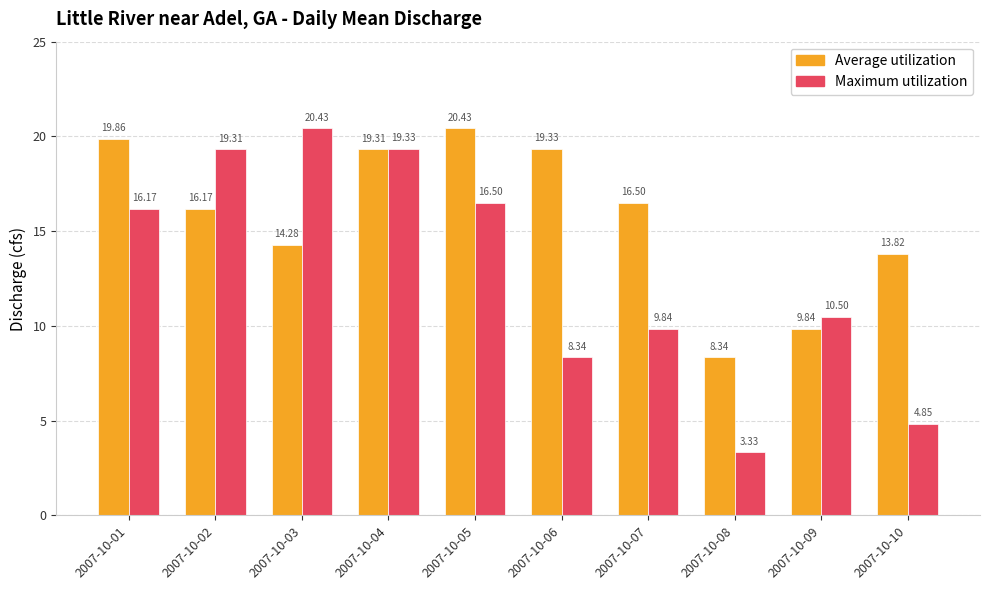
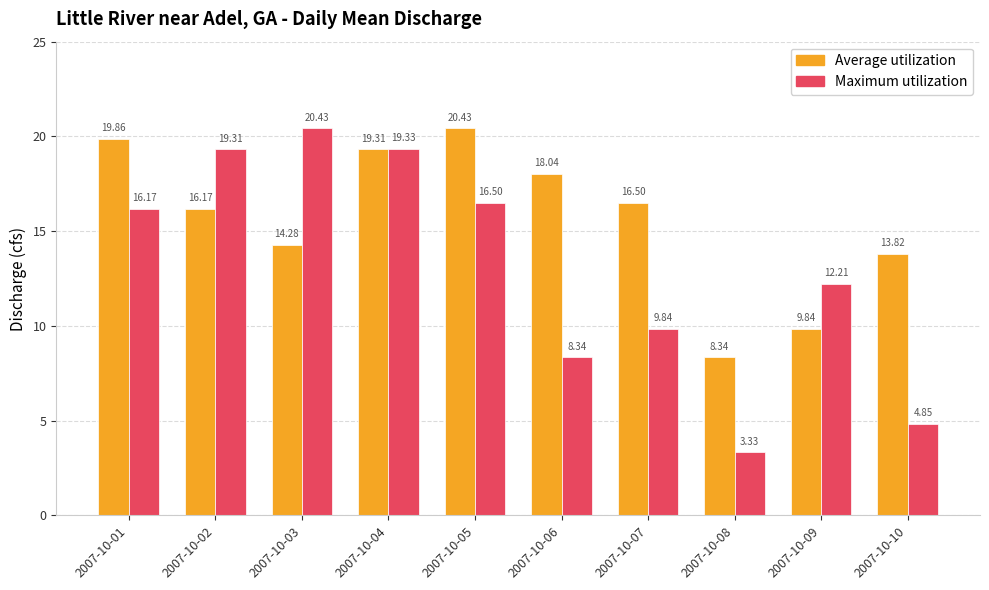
  {
    "Average utilization": {
      "2007-10-01": 19.86,
      "2007-10-02": 16.17,
      "2007-10-03": 14.28,
      "2007-10-04": 19.31,
      "2007-10-05": 20.43,
-     "2007-10-06": 19.33,
+     "2007-10-06": 18.04,
      "2007-10-07": 16.50,
      "2007-10-08": 8.34,
      "2007-10-09": 9.84,
      "2007-10-10": 13.82
    },
    "Maximum utilization": {
      "2007-10-01": 16.17,
      "2007-10-02": 19.31,
      "2007-10-03": 20.43,
      "2007-10-04": 19.33,
      "2007-10-05": 16.50,
      "2007-10-06": 8.34,
      "2007-10-07": 9.84,
      "2007-10-08": 3.33,
-     "2007-10-09": 10.50,
+     "2007-10-09": 12.21,
      "2007-10-10": 4.85
    }
  }
